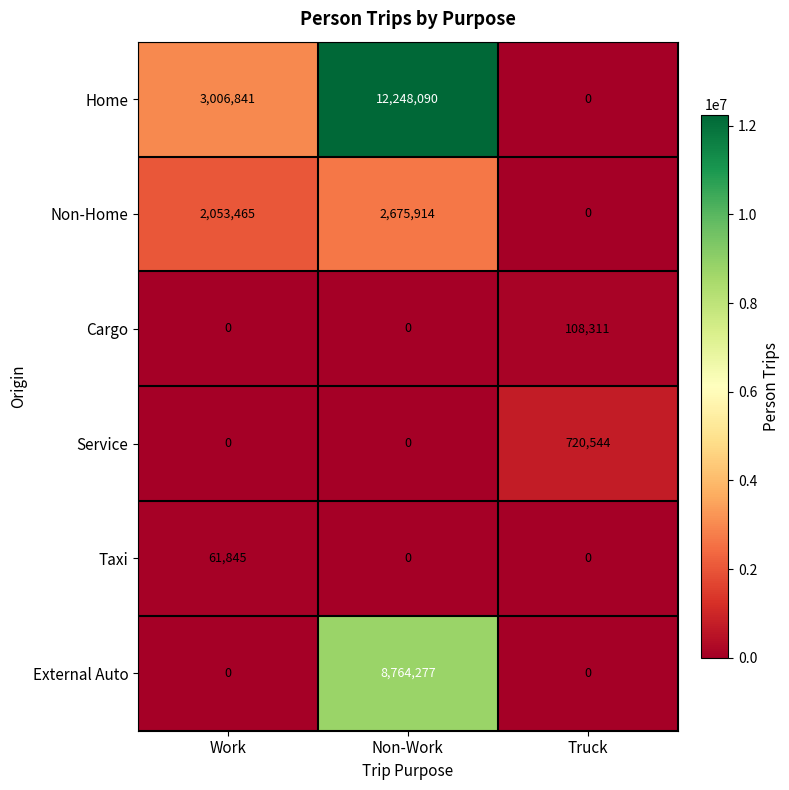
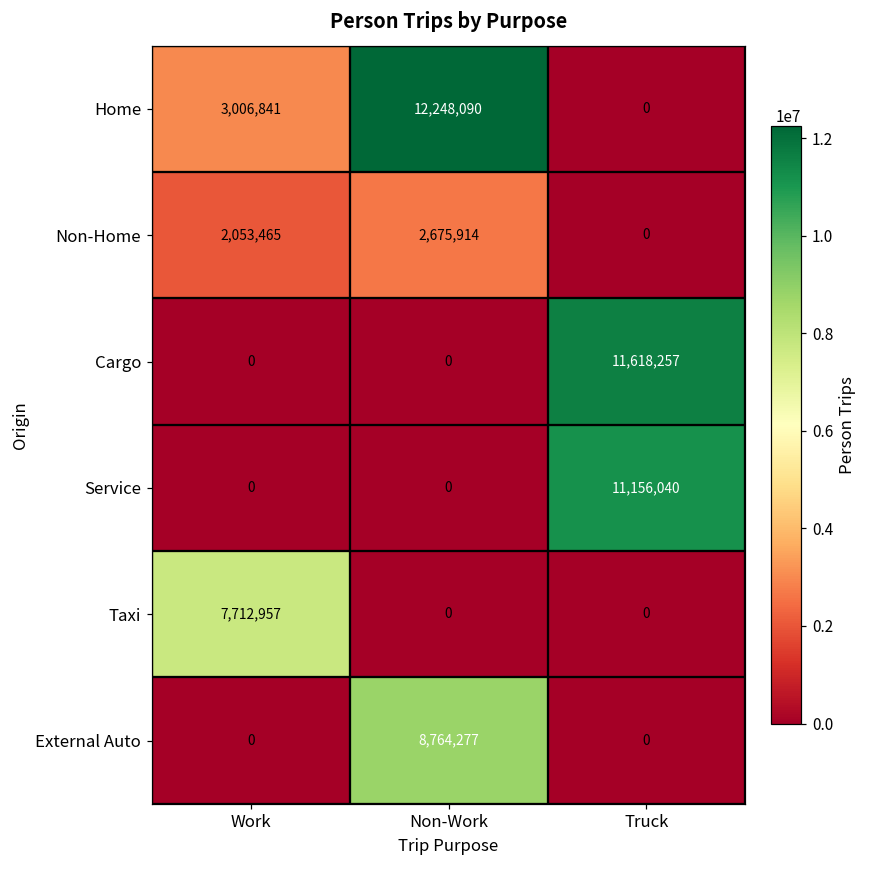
  {
    "Home": {
      "Work": "3,006,841",
      "Non-Work": "12,248,090",
      "Truck": "0"
    },
    "Non-Home": {
      "Work": "2,053,465",
      "Non-Work": "2,675,914",
      "Truck": "0"
    },
    "Cargo": {
      "Work": "0",
      "Non-Work": "0",
-     "Truck": "108,311"
+     "Truck": "11,618,257"
    },
    "Service": {
      "Work": "0",
      "Non-Work": "0",
-     "Truck": "720,544"
+     "Truck": "11,156,040"
    },
    "Taxi": {
-     "Work": "61,845",
+     "Work": "7,712,957",
      "Non-Work": "0",
      "Truck": "0"
    },
    "External Auto": {
      "Work": "0",
      "Non-Work": "8,764,277",
      "Truck": "0"
    }
  }
